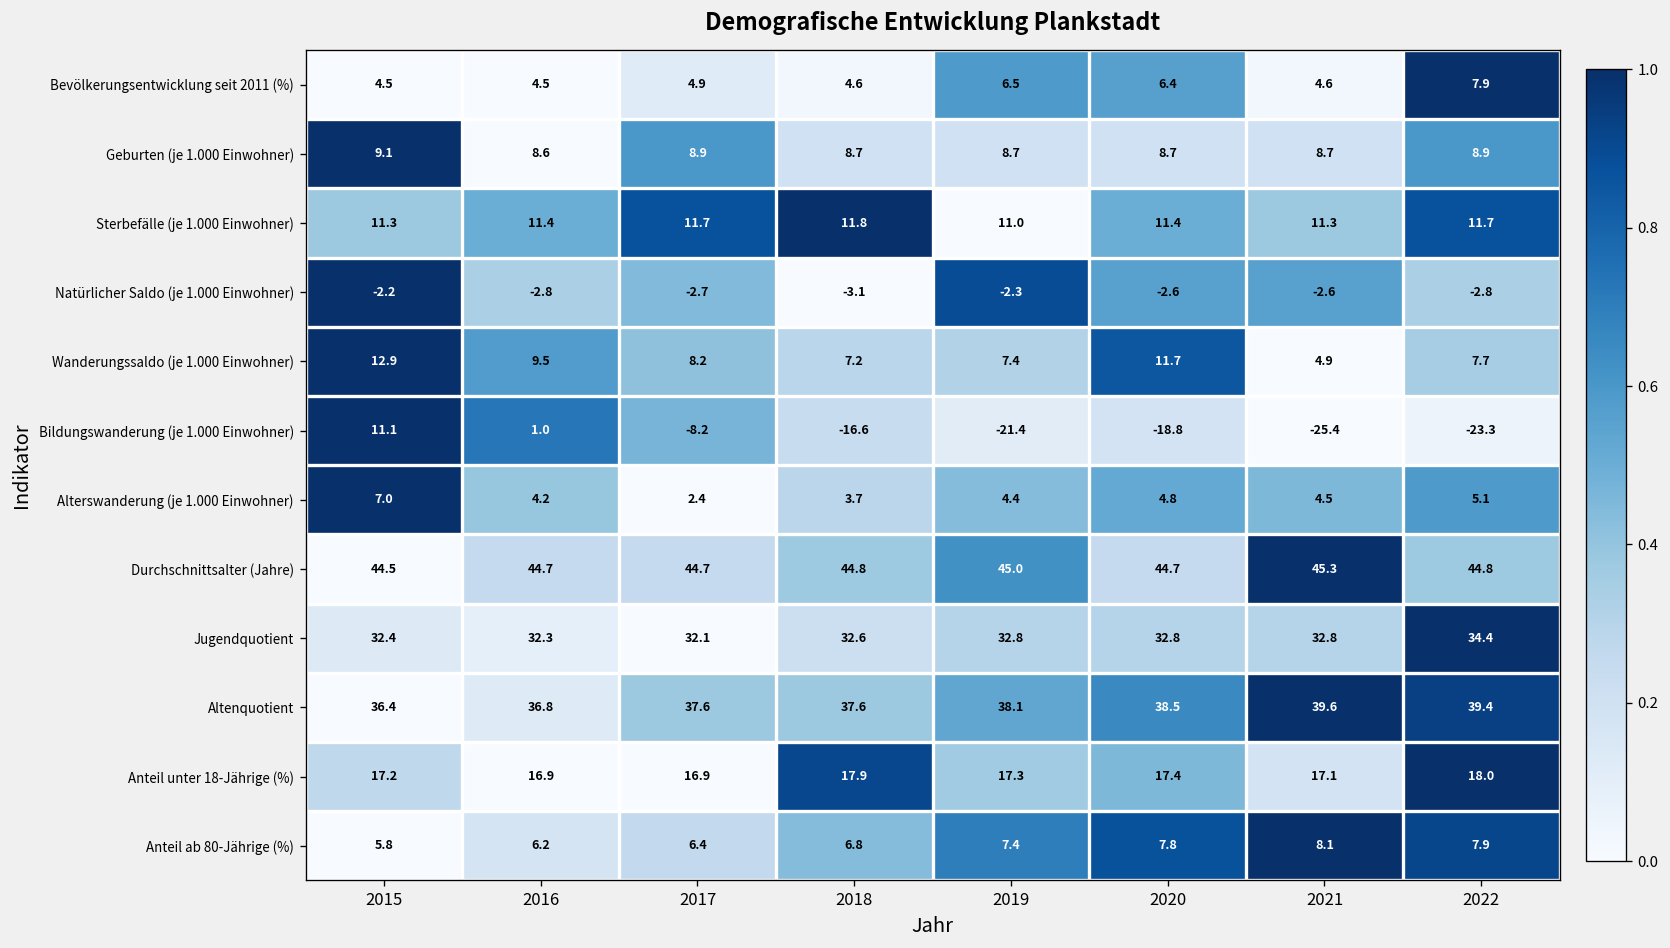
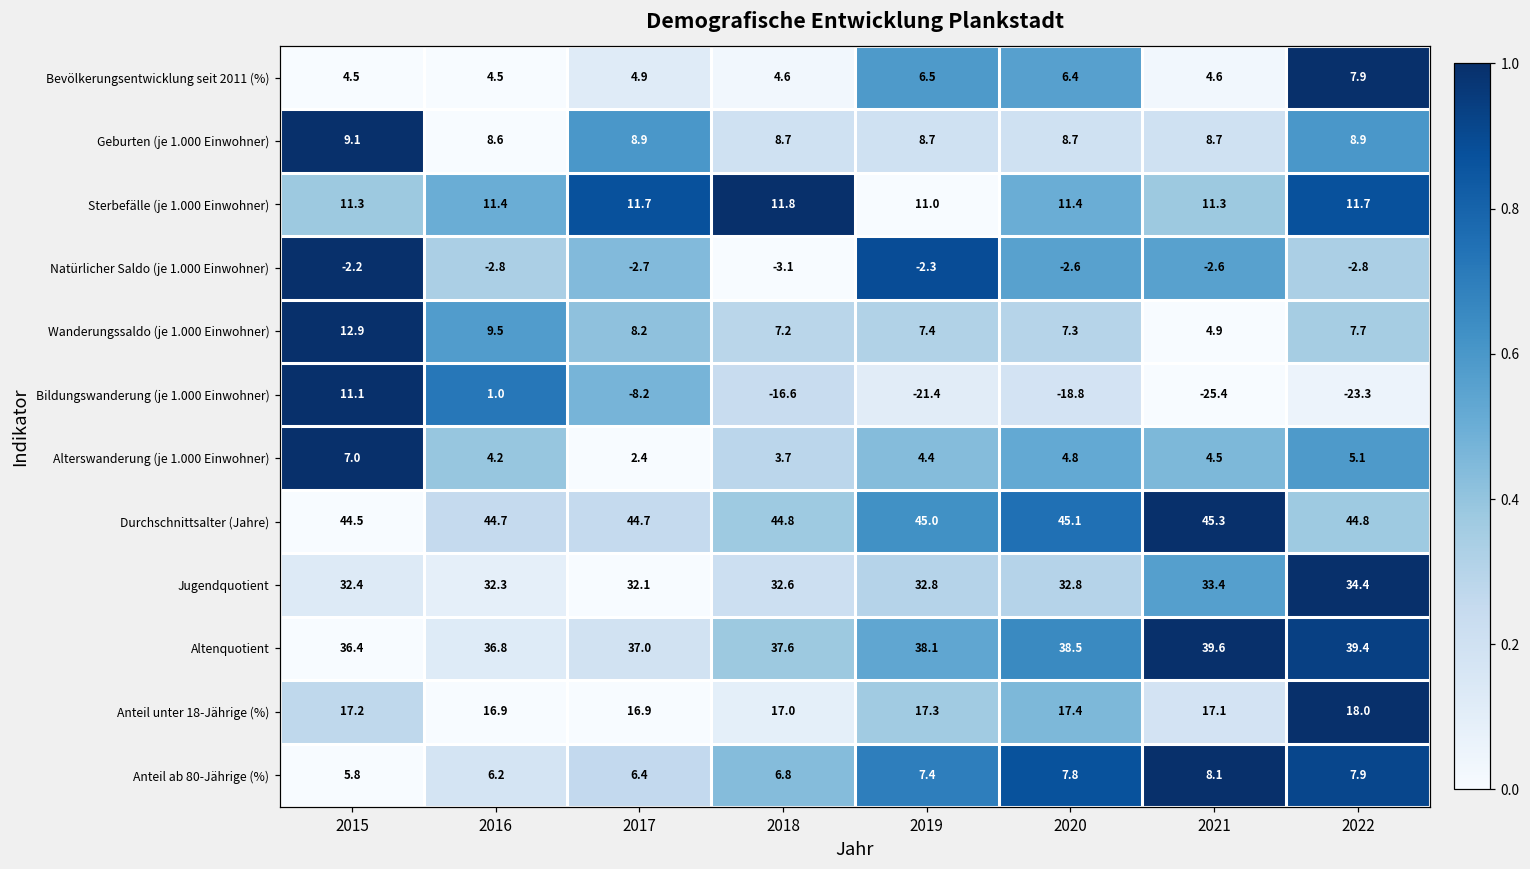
  {
    "Bevölkerungsentwicklung seit 2011 (%)": {
      "2015": 4.5,
      "2016": 4.5,
      "2017": 4.9,
      "2018": 4.6,
      "2019": 6.5,
      "2020": 6.4,
      "2021": 4.6,
      "2022": 7.9
    },
    "Geburten (je 1.000 Einwohner)": {
      "2015": 9.1,
      "2016": 8.6,
      "2017": 8.9,
      "2018": 8.7,
      "2019": 8.7,
      "2020": 8.7,
      "2021": 8.7,
      "2022": 8.9
    },
    "Sterbefälle (je 1.000 Einwohner)": {
      "2015": 11.3,
      "2016": 11.4,
      "2017": 11.7,
      "2018": 11.8,
      "2019": 11.0,
      "2020": 11.4,
      "2021": 11.3,
      "2022": 11.7
    },
    "Natürlicher Saldo (je 1.000 Einwohner)": {
      "2015": -2.2,
      "2016": -2.8,
      "2017": -2.7,
      "2018": -3.1,
      "2019": -2.3,
      "2020": -2.6,
      "2021": -2.6,
      "2022": -2.8
    },
    "Wanderungssaldo (je 1.000 Einwohner)": {
      "2015": 12.9,
      "2016": 9.5,
      "2017": 8.2,
      "2018": 7.2,
      "2019": 7.4,
-     "2020": 11.7,
+     "2020": 7.3,
      "2021": 4.9,
      "2022": 7.7
    },
    "Bildungswanderung (je 1.000 Einwohner)": {
      "2015": 11.1,
      "2016": 1.0,
      "2017": -8.2,
      "2018": -16.6,
      "2019": -21.4,
      "2020": -18.8,
      "2021": -25.4,
      "2022": -23.3
    },
    "Alterswanderung (je 1.000 Einwohner)": {
      "2015": 7.0,
      "2016": 4.2,
      "2017": 2.4,
      "2018": 3.7,
      "2019": 4.4,
      "2020": 4.8,
      "2021": 4.5,
      "2022": 5.1
    },
    "Durchschnittsalter (Jahre)": {
      "2015": 44.5,
      "2016": 44.7,
      "2017": 44.7,
      "2018": 44.8,
      "2019": 45.0,
-     "2020": 44.7,
+     "2020": 45.1,
      "2021": 45.3,
      "2022": 44.8
    },
    "Jugendquotient": {
      "2015": 32.4,
      "2016": 32.3,
      "2017": 32.1,
      "2018": 32.6,
      "2019": 32.8,
      "2020": 32.8,
-     "2021": 32.8,
+     "2021": 33.4,
      "2022": 34.4
    },
    "Altenquotient": {
      "2015": 36.4,
      "2016": 36.8,
-     "2017": 37.6,
+     "2017": 37.0,
      "2018": 37.6,
      "2019": 38.1,
      "2020": 38.5,
      "2021": 39.6,
      "2022": 39.4
    },
    "Anteil unter 18-Jährige (%)": {
      "2015": 17.2,
      "2016": 16.9,
      "2017": 16.9,
-     "2018": 17.9,
+     "2018": 17.0,
      "2019": 17.3,
      "2020": 17.4,
      "2021": 17.1,
      "2022": 18.0
    },
    "Anteil ab 80-Jährige (%)": {
      "2015": 5.8,
      "2016": 6.2,
      "2017": 6.4,
      "2018": 6.8,
      "2019": 7.4,
      "2020": 7.8,
      "2021": 8.1,
      "2022": 7.9
    }
  }
